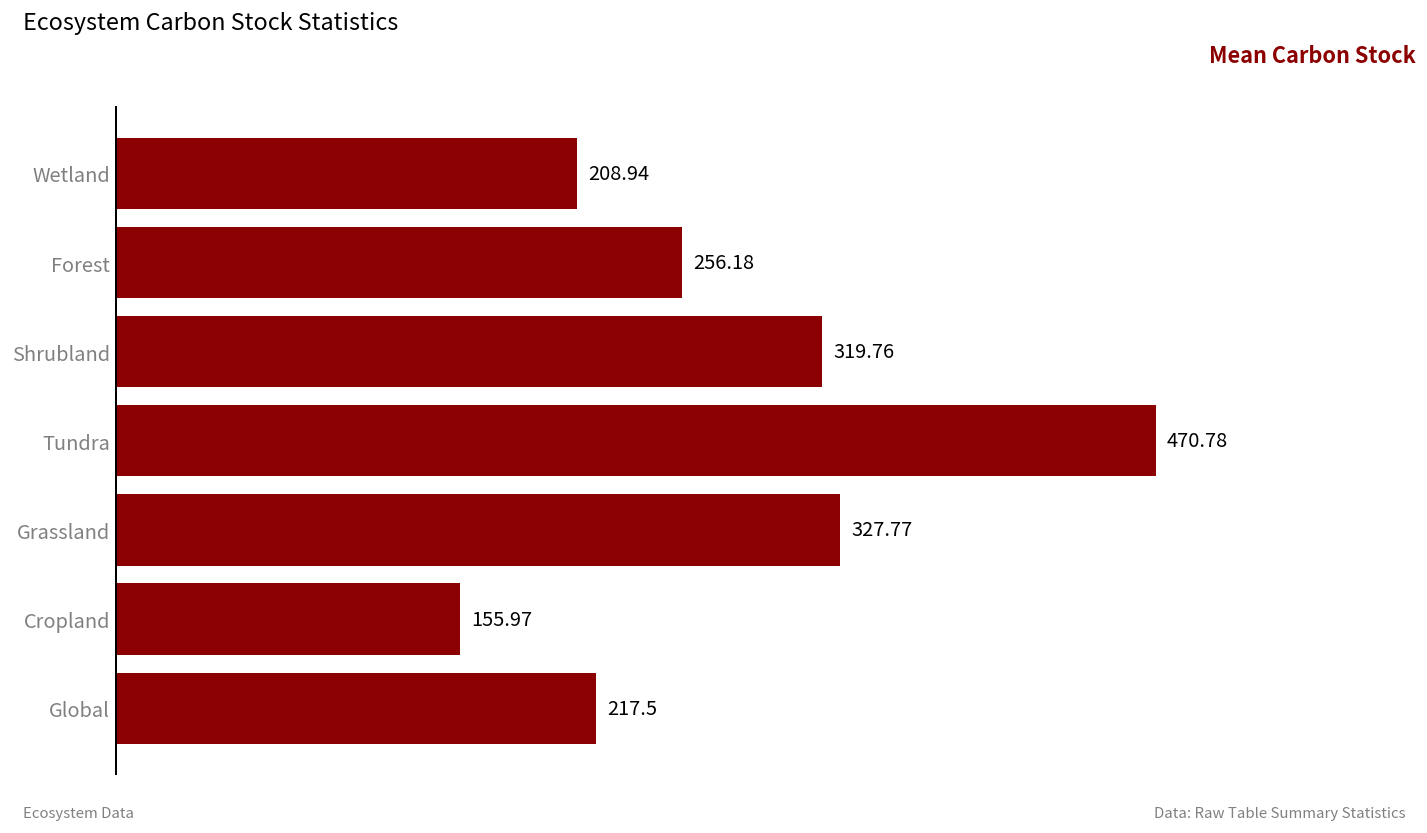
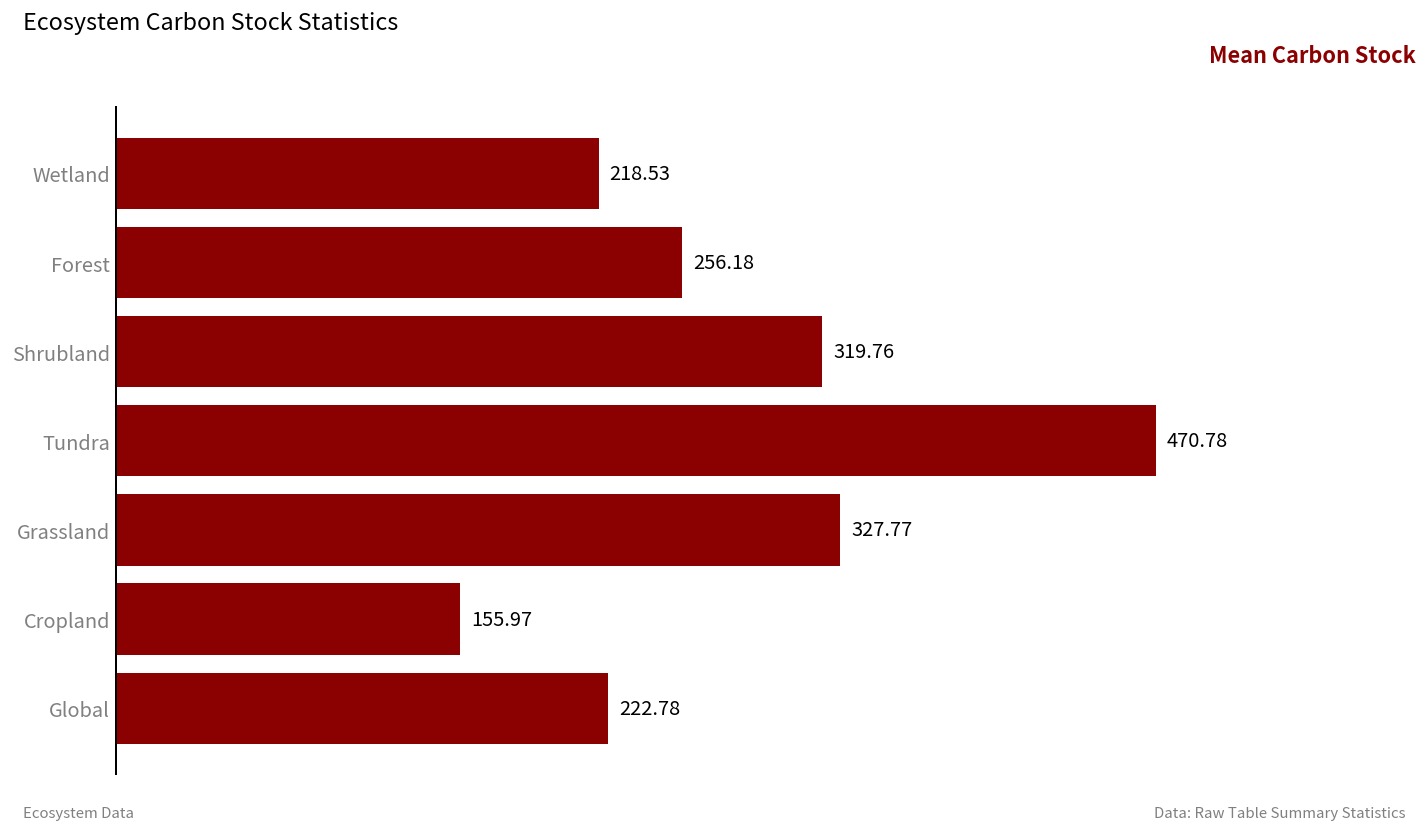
  {
-   "Wetland": 208.94,
+   "Wetland": 218.53,
    "Forest": 256.18,
    "Shrubland": 319.76,
    "Tundra": 470.78,
    "Grassland": 327.77,
    "Cropland": 155.97,
-   "Global": 217.5
+   "Global": 222.78
  }
